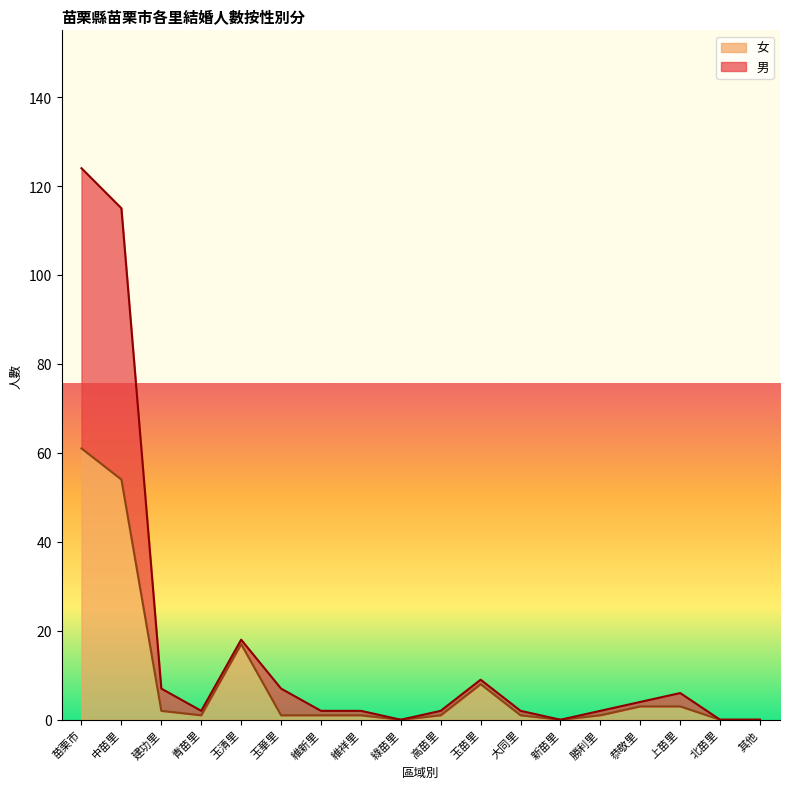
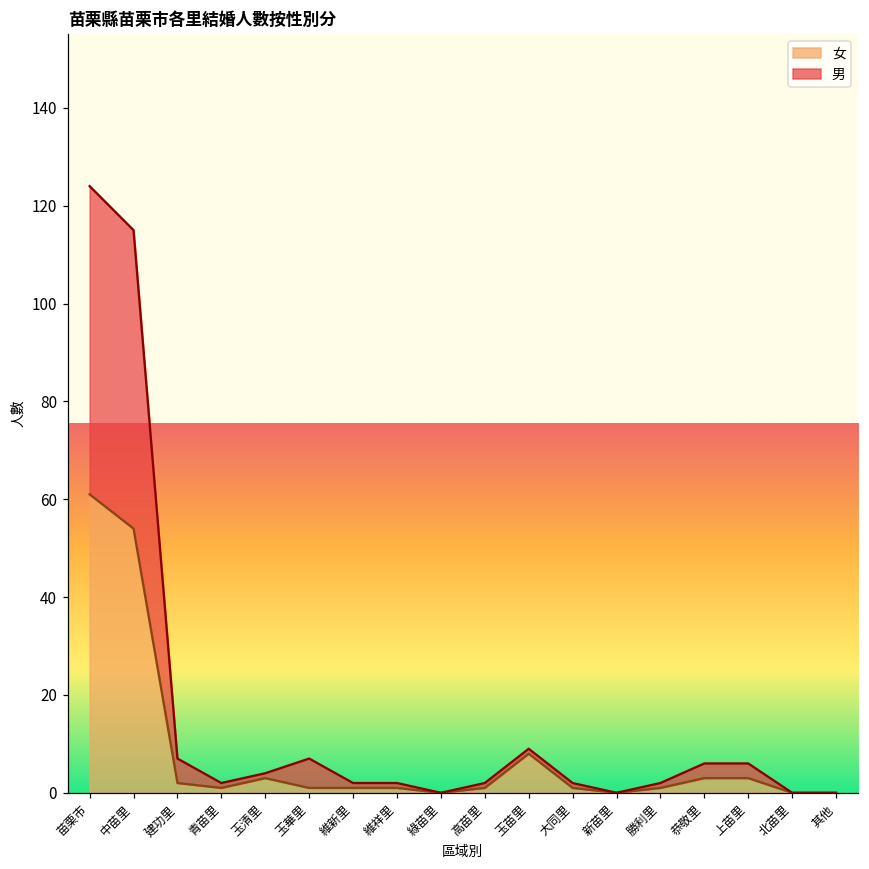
  {
    "女": {
      "苗栗市": 61,
      "中苗里": 54,
      "建功里": 2,
      "青苗里": 1,
-     "玉清里": 17,
+     "玉清里": 3,
      "玉華里": 1,
      "維新里": 1,
      "維祥里": 1,
      "高苗里": 1,
      "玉苗里": 8,
      "大同里": 1,
      "勝利里": 1,
      "恭敬里": 3,
      "上苗里": 3
    },
    "男": {
      "苗栗市": 63,
      "中苗里": 61,
      "建功里": 5,
      "青苗里": 1,
      "玉清里": 1,
      "玉華里": 6,
      "維新里": 1,
      "維祥里": 1,
      "高苗里": 1,
      "玉苗里": 1,
      "大同里": 1,
      "勝利里": 1,
-     "恭敬里": 1,
+     "恭敬里": 3,
      "上苗里": 3
    }
  }
